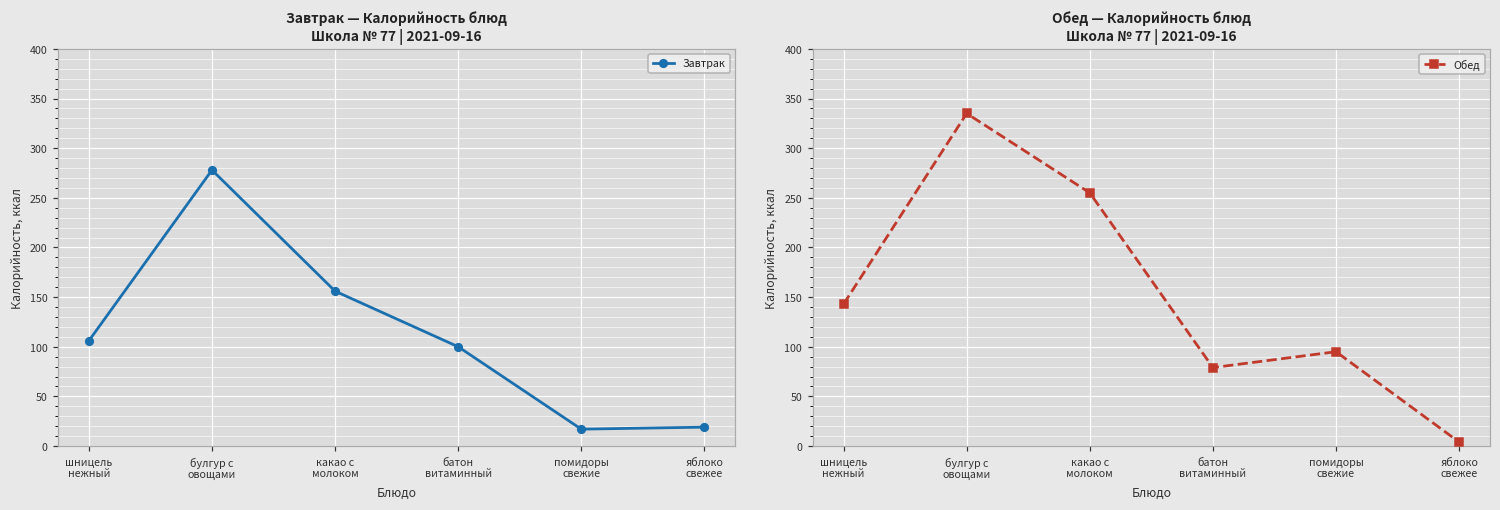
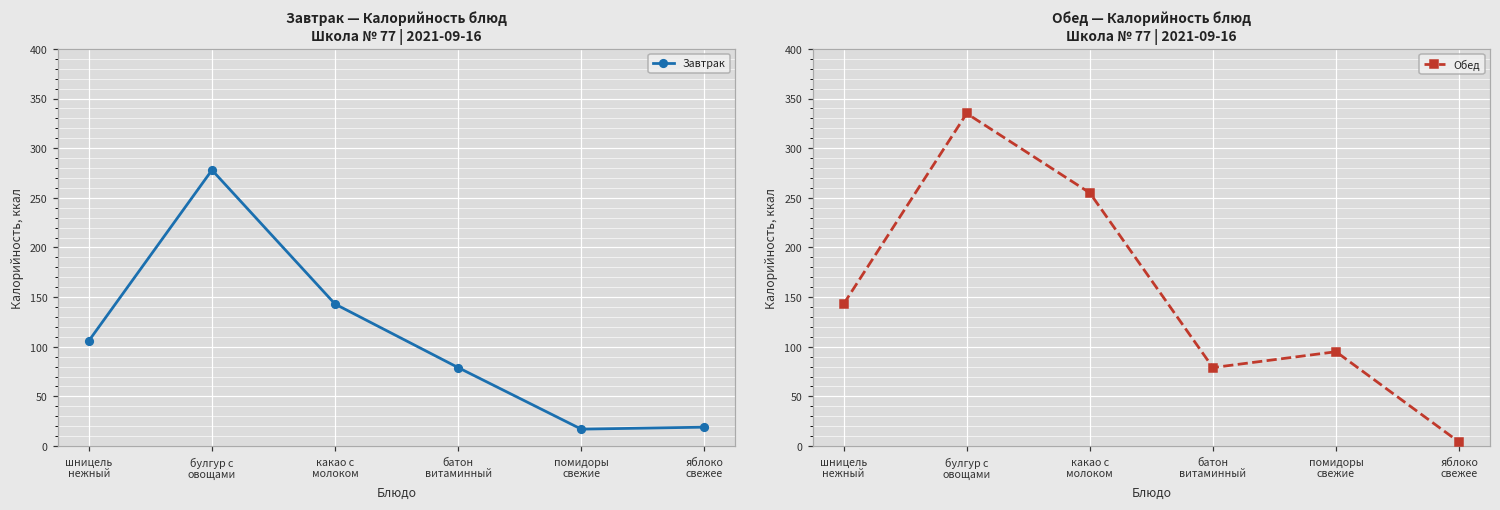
  {
    "Завтрак — Калорийность блюд Школа № 77 | 2021-09-16": {
      "шницель нежный": 110,
      "булгур с овощами": 280,
-     "какао с молоком": 160,
-     "батон витаминный": 100,
+     "какао с молоком": 140,
+     "батон витаминный": 80,
      "помидоры свежие": 20,
      "яблоко свежее": 20
    },
    "Обед — Калорийность блюд Школа № 77 | 2021-09-16": {
      "шницель нежный": 140,
      "булгур с овощами": 340,
      "какао с молоком": 260,
      "батон витаминный": 80,
      "помидоры свежие": 100,
      "яблоко свежее": 0
    }
  }
